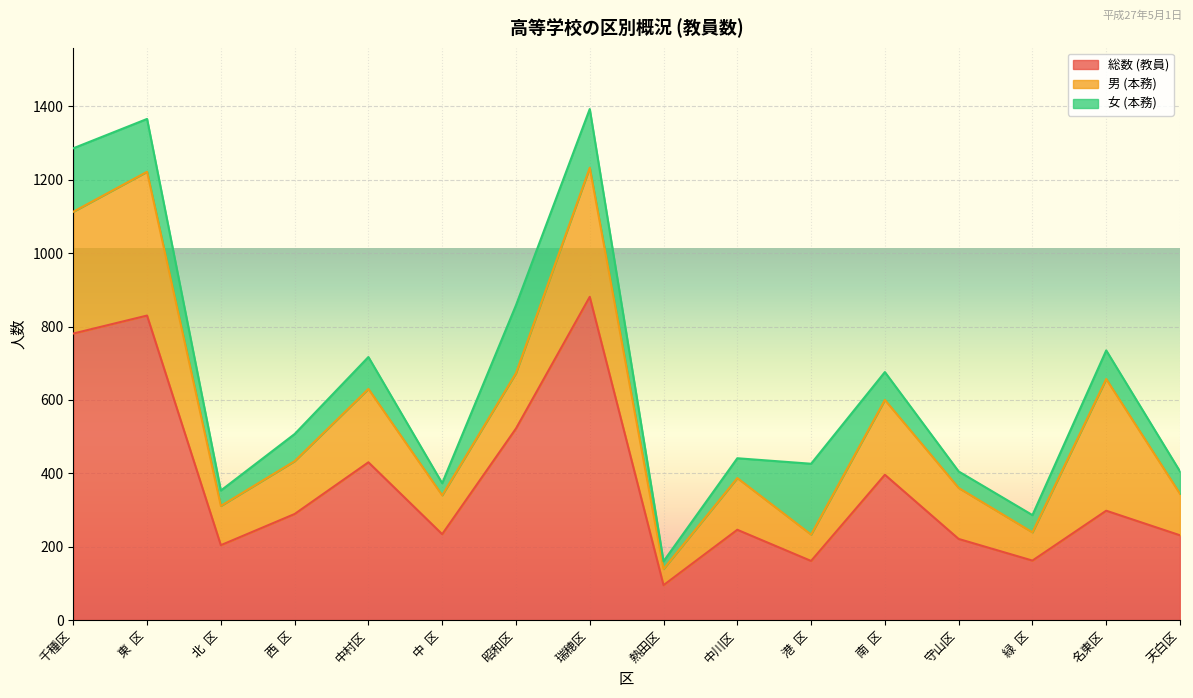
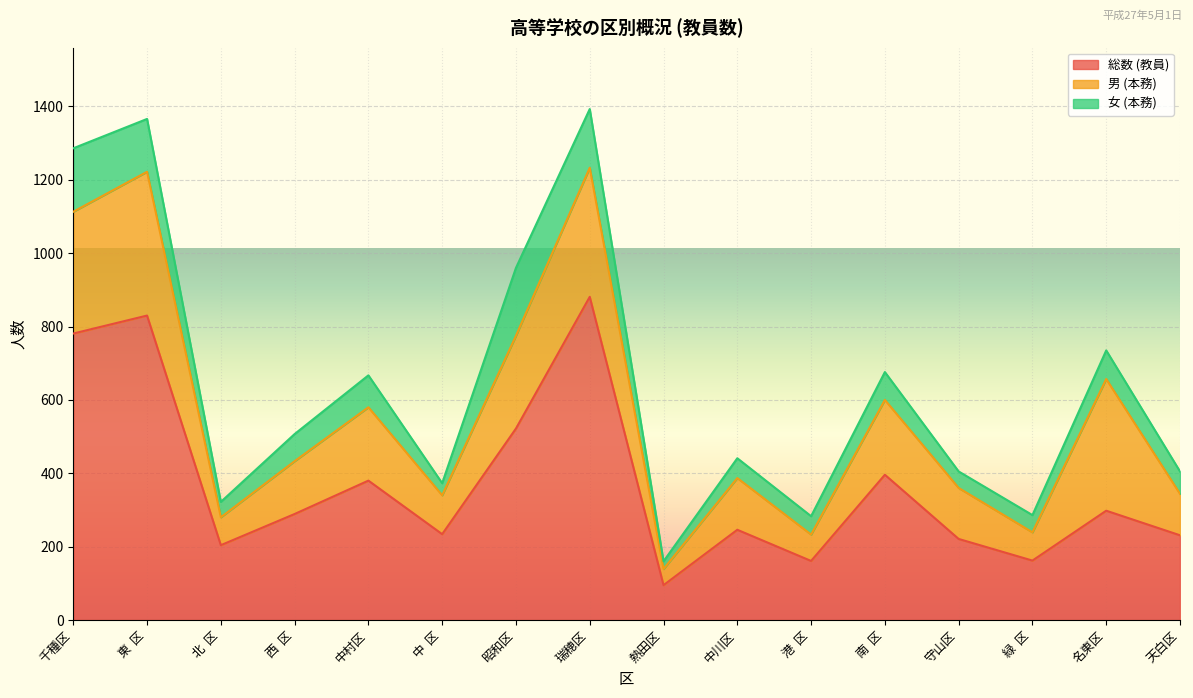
  {
    "総数 (教員)": {
      "千種区": 780,
      "東 区": 830,
      "北 区": 200,
      "西 区": 290,
-     "中村区": 430,
+     "中村区": 380,
      "中 区": 230,
      "昭和区": 520,
      "瑞穂区": 880,
      "熱田区": 100,
      "中川区": 250,
      "港 区": 160,
      "南 区": 400,
      "守山区": 220,
      "緑 区": 160,
      "名東区": 300,
      "天白区": 230
    },
    "男 (本務)": {
      "千種区": 330,
      "東 区": 390,
-     "北 区": 110,
+     "北 区": 80,
      "西 区": 140,
      "中村区": 200,
      "中 区": 110,
-     "昭和区": 150,
+     "昭和区": 250,
      "瑞穂区": 350,
      "熱田区": 40,
      "中川区": 140,
      "港 区": 70,
      "南 区": 200,
      "守山区": 140,
      "緑 区": 80,
      "名東区": 360,
      "天白区": 110
    },
    "女 (本務)": {
      "千種区": 170,
      "東 区": 140,
      "北 区": 40,
      "西 区": 70,
      "中村区": 90,
      "中 区": 30,
      "昭和区": 190,
      "瑞穂区": 160,
      "熱田区": 20,
      "中川区": 50,
-     "港 区": 190,
+     "港 区": 50,
      "南 区": 80,
      "守山区": 50,
      "緑 区": 50,
      "名東区": 80,
      "天白区": 60
    }
  }
